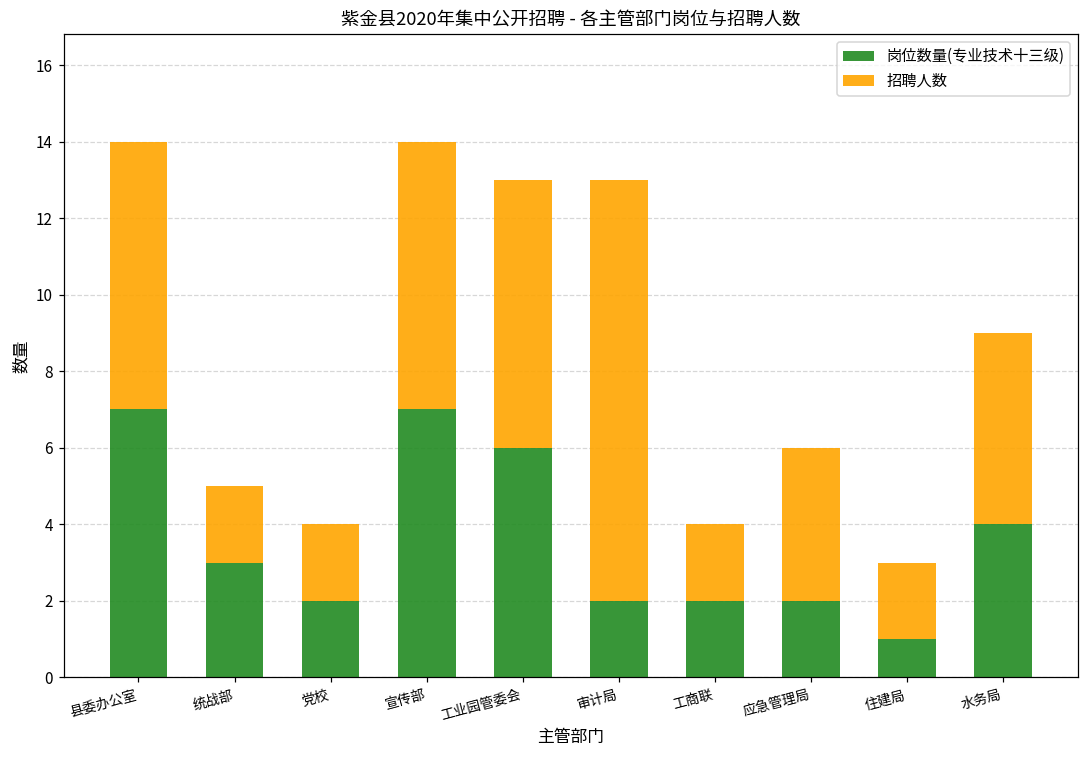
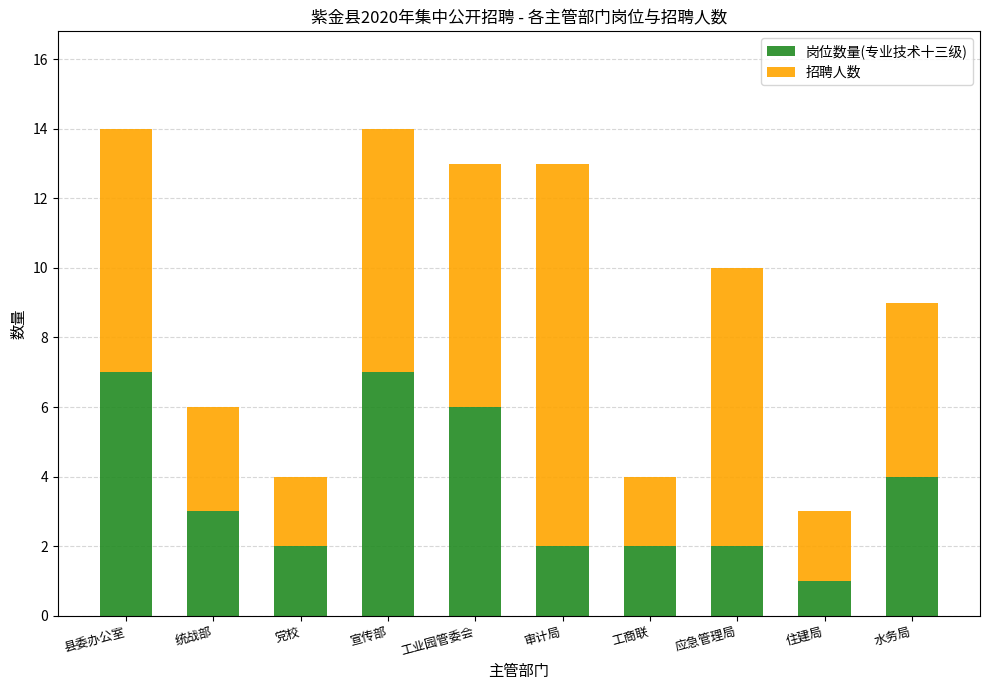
  {
    "岗位数量(专业技术十三级)": {
      "县委办公室": 7,
      "统战部": 3,
      "党校": 2,
      "宣传部": 7,
      "工业园管委会": 6,
      "审计局": 2,
      "工商联": 2,
      "应急管理局": 2,
      "住建局": 1,
      "水务局": 4
    },
    "招聘人数": {
      "县委办公室": 7,
-     "统战部": 2,
+     "统战部": 3,
      "党校": 2,
      "宣传部": 7,
      "工业园管委会": 7,
      "审计局": 11,
      "工商联": 2,
-     "应急管理局": 4,
+     "应急管理局": 8,
      "住建局": 2,
      "水务局": 5
    }
  }
